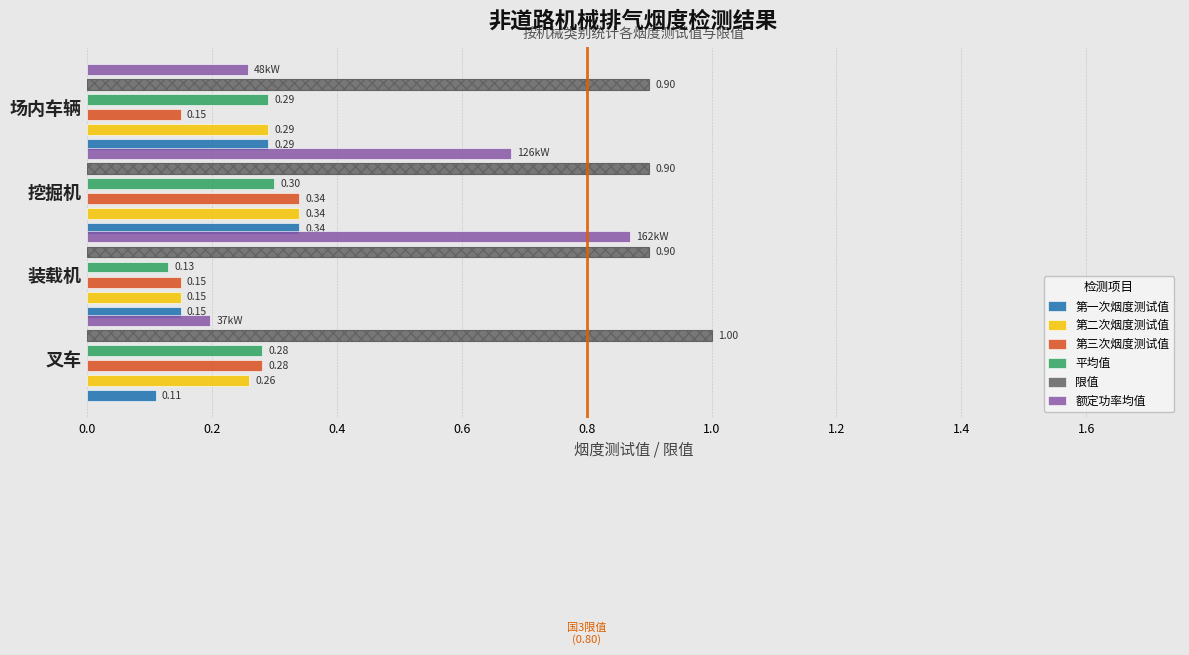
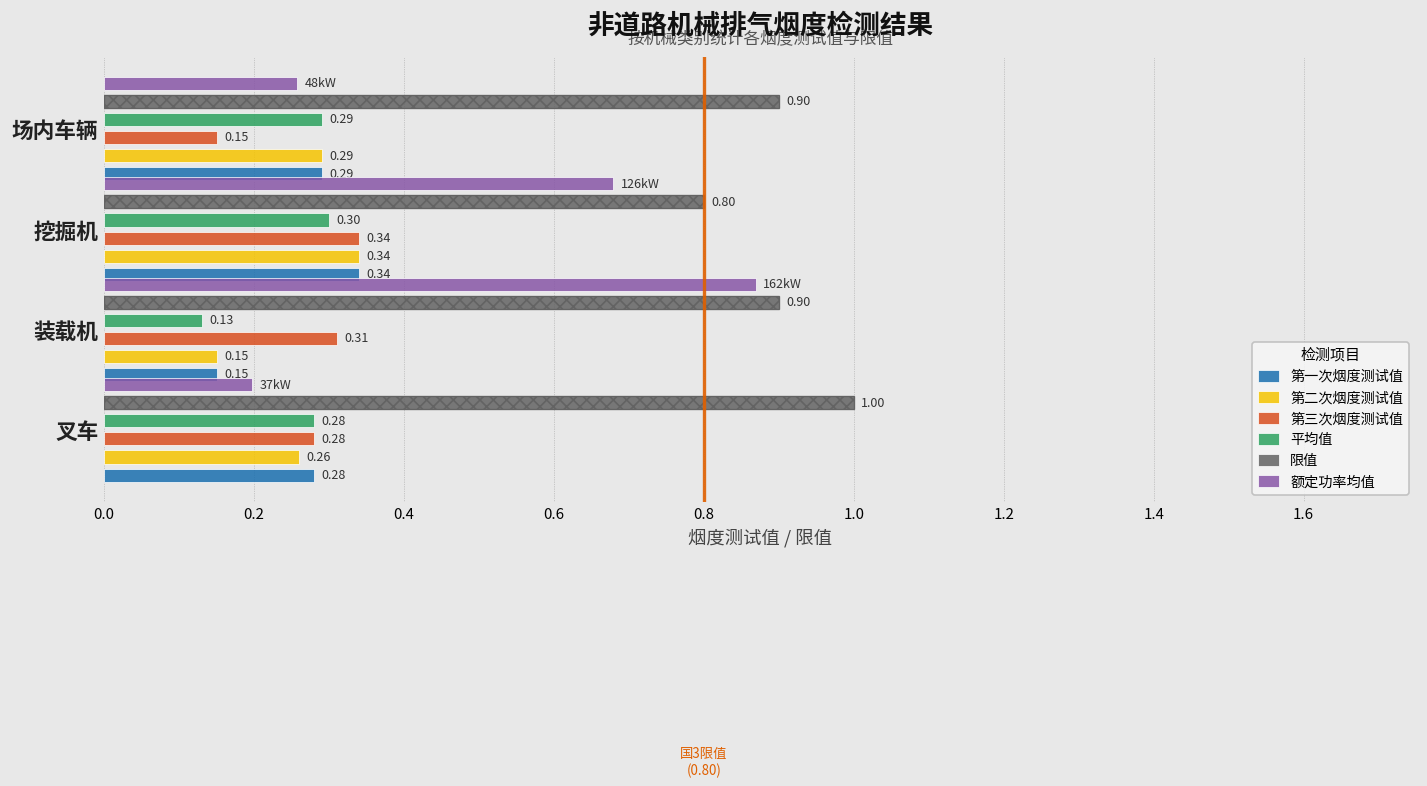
  {
    "第一次烟度测试值": {
      "场内车辆": 0.29,
      "挖掘机": 0.34,
      "装载机": 0.15,
-     "叉车": 0.11
+     "叉车": 0.28
    },
    "第二次烟度测试值": {
      "场内车辆": 0.29,
      "挖掘机": 0.34,
      "装载机": 0.15,
      "叉车": 0.26
    },
    "第三次烟度测试值": {
      "场内车辆": 0.15,
      "挖掘机": 0.34,
-     "装载机": 0.15,
+     "装载机": 0.31,
      "叉车": 0.28
    },
    "平均值": {
      "场内车辆": 0.29,
      "挖掘机": 0.30,
      "装载机": 0.13,
      "叉车": 0.28
    },
    "限值": {
      "场内车辆": 0.90,
-     "挖掘机": 0.90,
+     "挖掘机": 0.80,
      "装载机": 0.90,
      "叉车": 1.00
    }
  }
